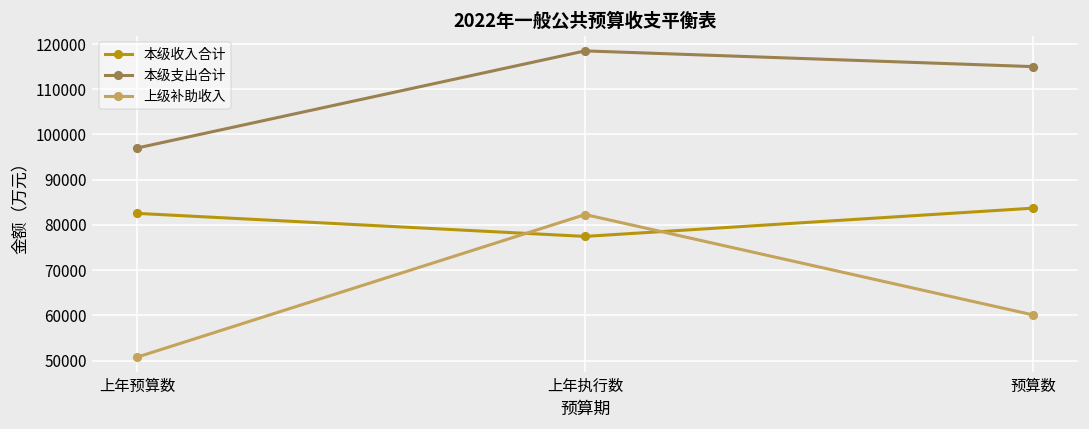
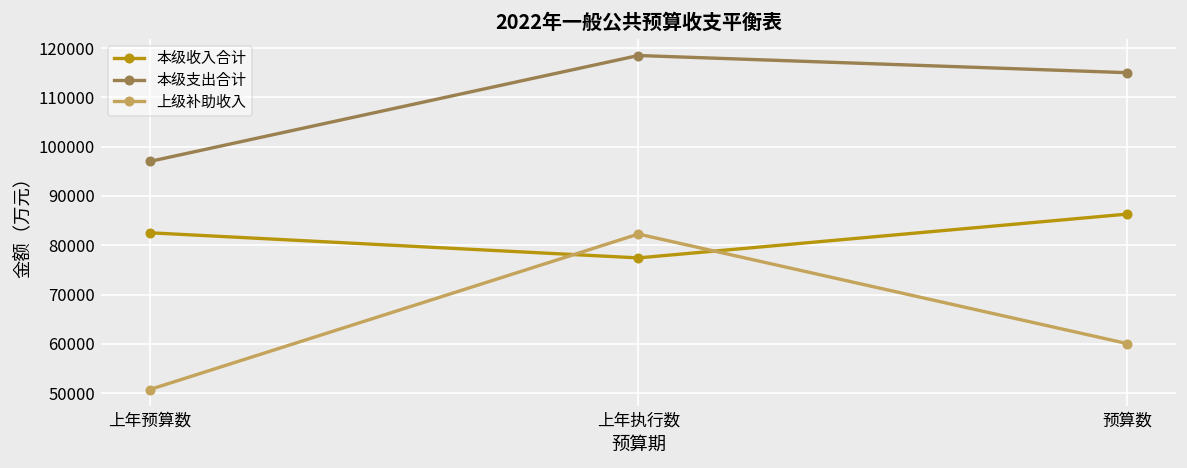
  {
    "本级收入合计": {
      "上年预算数": 83000,
      "上年执行数": 77000,
-     "预算数": 84000
+     "预算数": 86000
    }
  }
